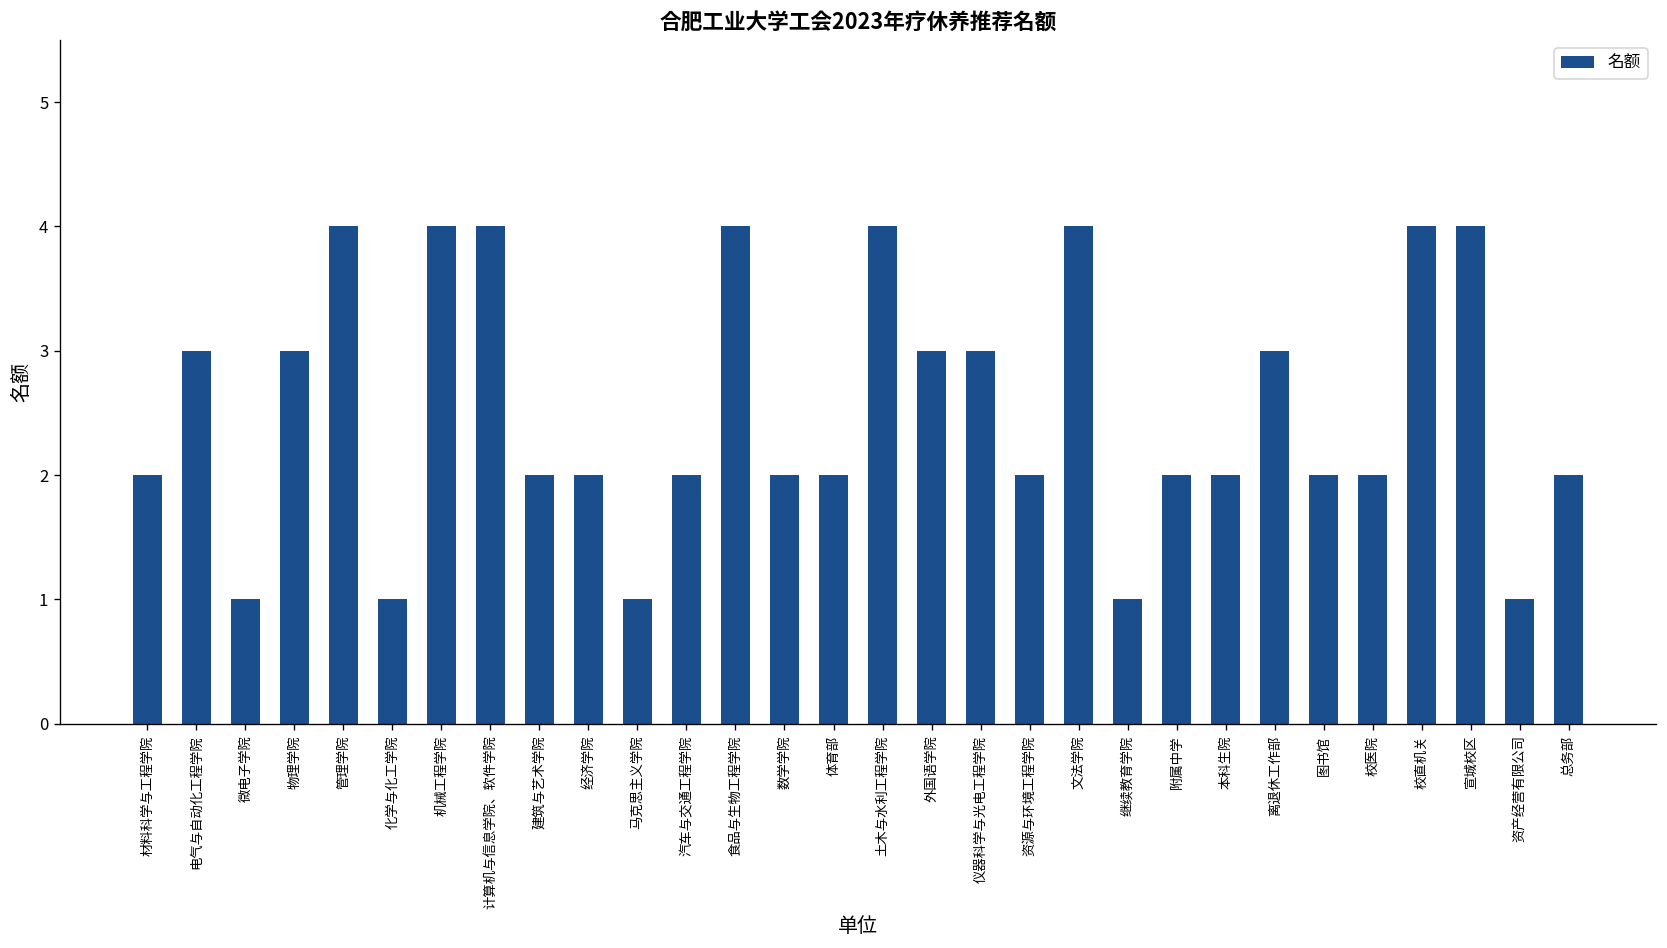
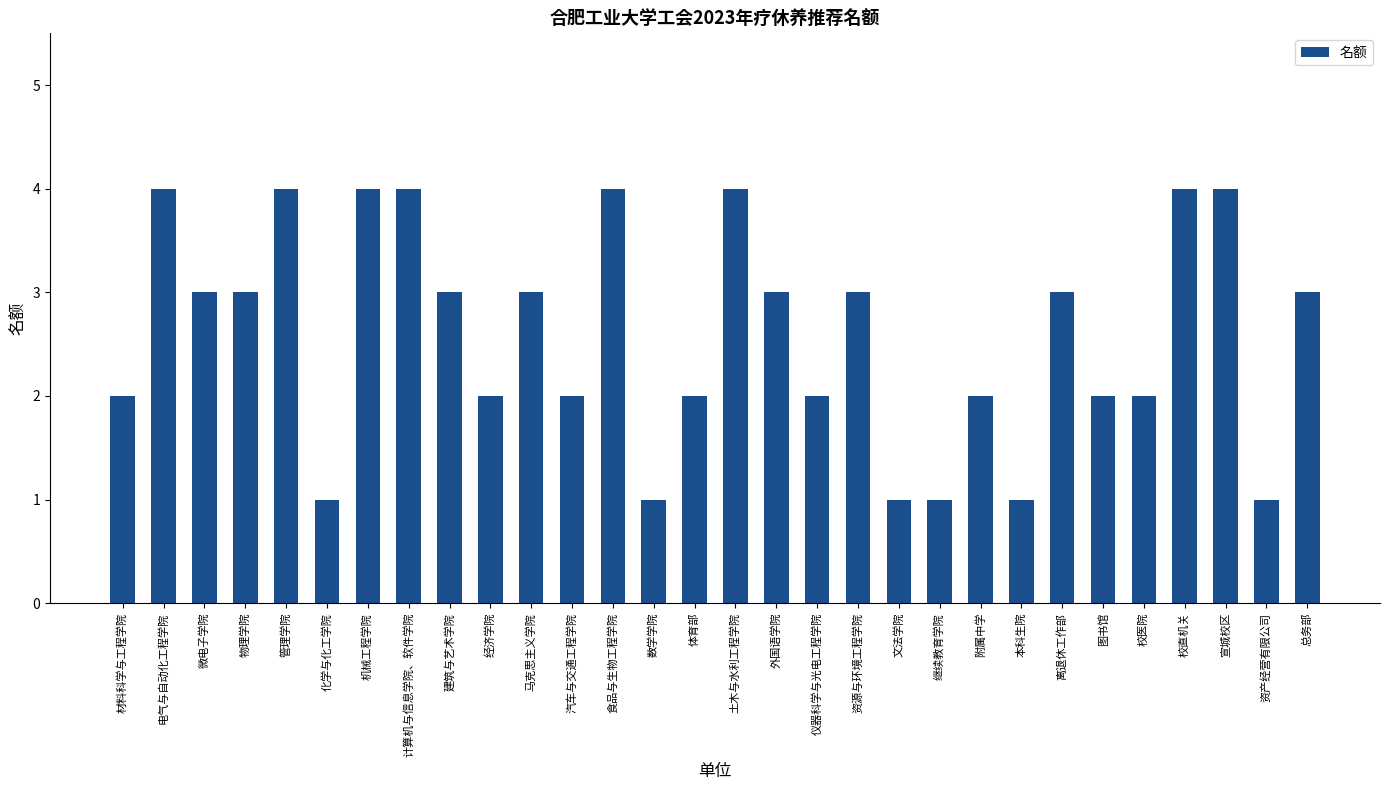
  {
    "材料科学与工程学院": 2,
-   "电气与自动化工程学院": 3,
-   "微电子学院": 1,
+   "电气与自动化工程学院": 4,
+   "微电子学院": 3,
    "物理学院": 3,
    "管理学院": 4,
    "化学与化工学院": 1,
    "机械工程学院": 4,
    "计算机与信息学院、软件学院": 4,
-   "建筑与艺术学院": 2,
+   "建筑与艺术学院": 3,
    "经济学院": 2,
-   "马克思主义学院": 1,
+   "马克思主义学院": 3,
    "汽车与交通工程学院": 2,
    "食品与生物工程学院": 4,
-   "数学学院": 2,
+   "数学学院": 1,
    "体育部": 2,
    "土木与水利工程学院": 4,
    "外国语学院": 3,
-   "仪器科学与光电工程学院": 3,
-   "资源与环境工程学院": 2,
-   "文法学院": 4,
+   "仪器科学与光电工程学院": 2,
+   "资源与环境工程学院": 3,
+   "文法学院": 1,
    "继续教育学院": 1,
    "附属中学": 2,
-   "本科生院": 2,
+   "本科生院": 1,
    "离退休工作部": 3,
    "图书馆": 2,
    "校医院": 2,
    "校直机关": 4,
    "宣城校区": 4,
    "资产经营有限公司": 1,
-   "总务部": 2
+   "总务部": 3
  }
